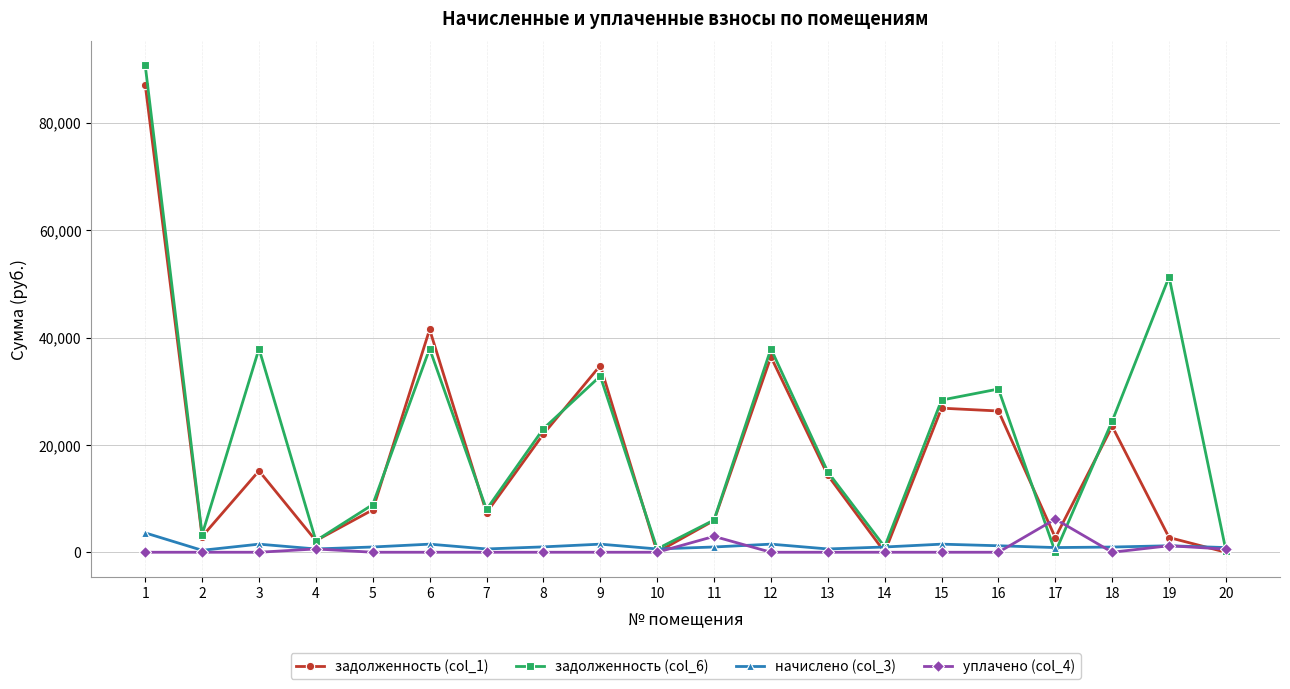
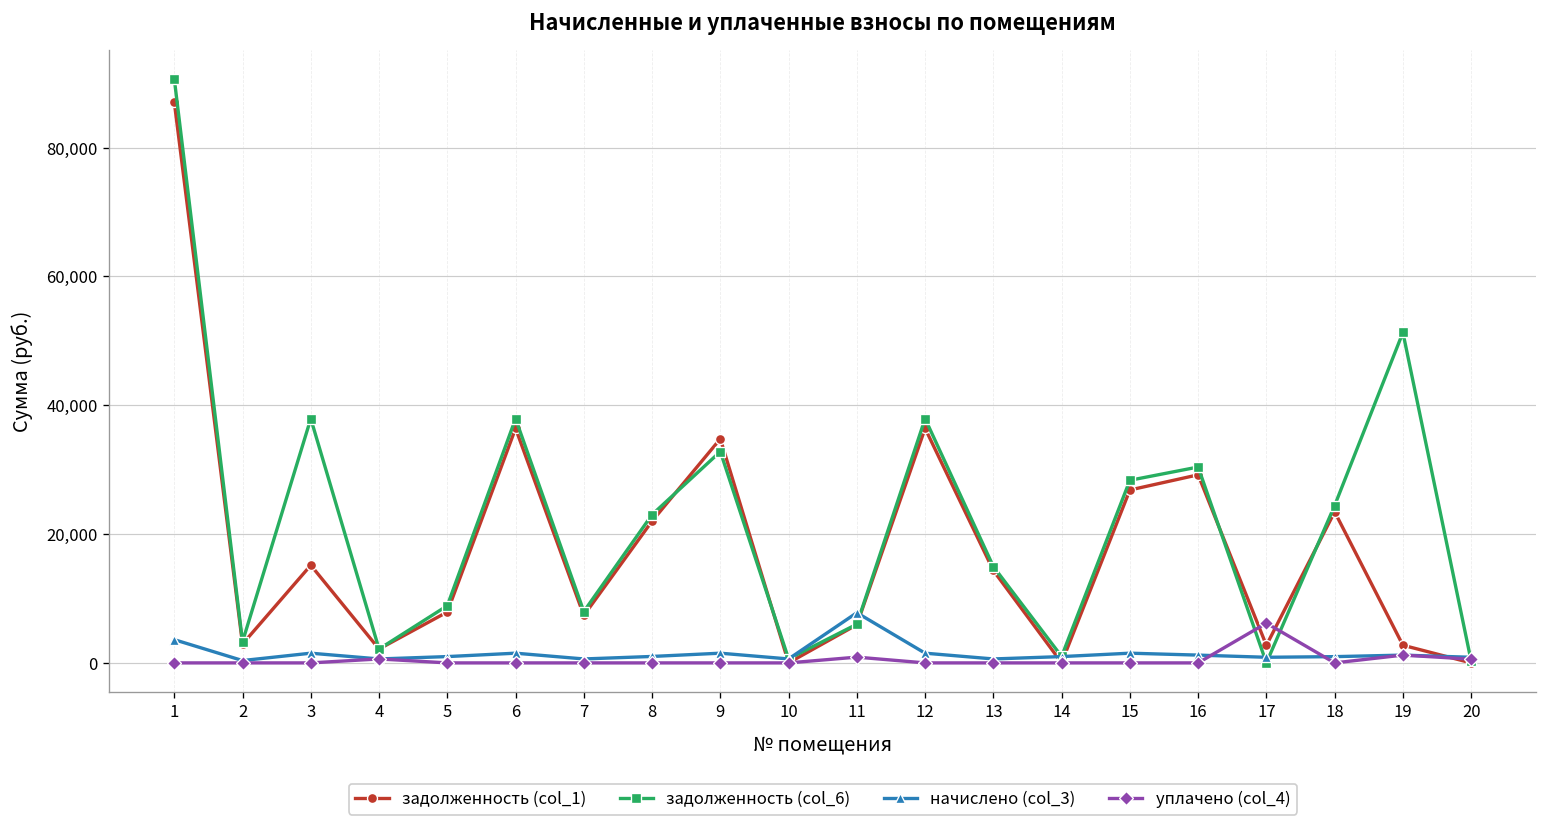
  {
    "задолженность (col_1)": {
      "1": "87,000",
      "3": "15,000",
      "5": "8,000",
-     "6": "42,000",
+     "6": "36,000",
      "7": "7,000",
      "8": "22,000",
      "9": "35,000",
      "12": "36,000",
      "13": "14,000",
      "15": "27,000",
-     "16": "26,000",
+     "16": "29,000",
      "17": "3,000",
      "18": "23,000",
      "19": "3,000"
    },
    "задолженность (col_6)": {
      "1": "91,000",
      "3": "38,000",
      "5": "9,000",
      "6": "38,000",
      "7": "8,000",
      "8": "23,000",
      "9": "33,000",
      "12": "38,000",
      "13": "15,000",
      "15": "28,000",
      "16": "30,000",
      "17": "0",
      "18": "24,000",
      "19": "51,000"
    },
    "начислено (col_3)": {
      "1": "4,000",
      "3": "2,000",
      "5": "1,000",
      "6": "2,000",
      "7": "1,000",
      "8": "1,000",
      "9": "2,000",
-     "11": "1,000",
+     "11": "8,000",
      "12": "2,000",
      "13": "1,000",
      "15": "2,000",
      "16": "1,000",
      "17": "1,000",
      "18": "1,000"
    },
    "уплачено (col_4)": {
      "1": "0",
      "3": "0",
      "5": "0",
      "6": "0",
      "7": "0",
      "8": "0",
      "9": "0",
-     "11": "3,000",
+     "11": "1,000",
      "12": "0",
      "13": "0",
      "15": "0",
      "16": "0",
      "17": "6,000",
      "18": "0"
    }
  }
